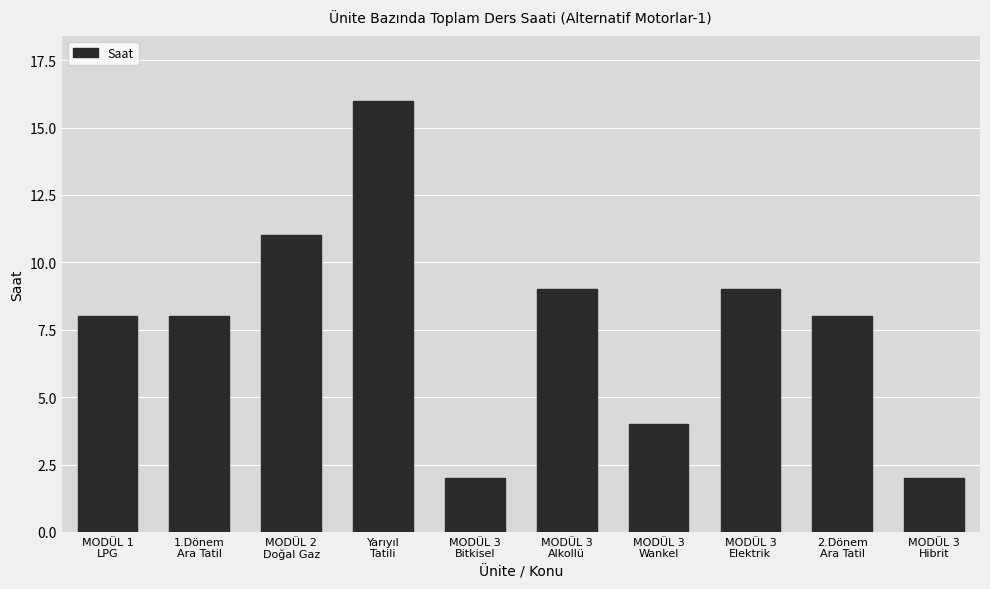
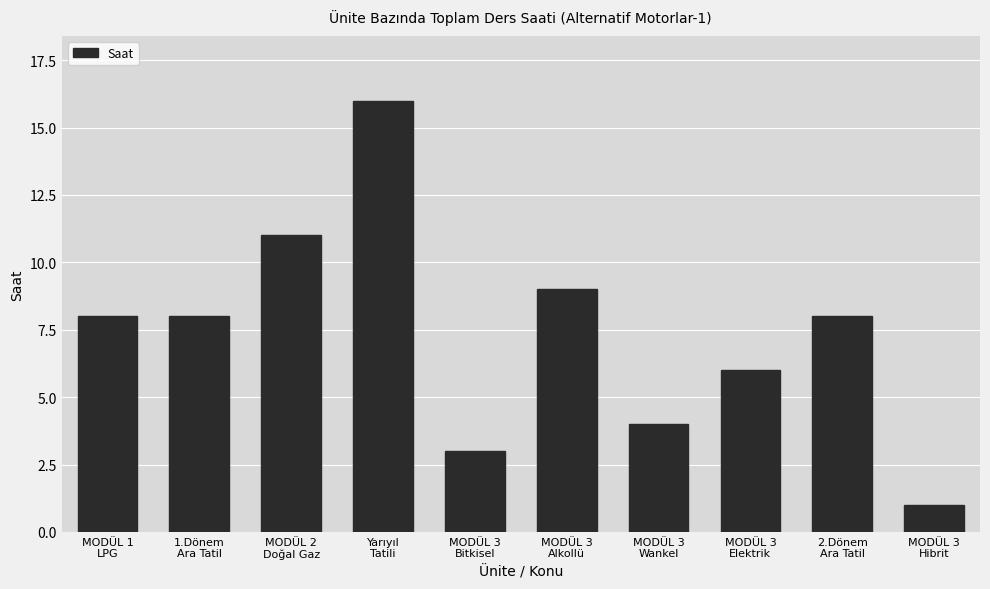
  {
    "MODÜL 1 LPG": 8,
    "1.Dönem Ara Tatil": 8,
    "MODÜL 2 Doğal Gaz": 11,
    "Yarıyıl Tatili": 16,
-   "MODÜL 3 Bitkisel": 2,
+   "MODÜL 3 Bitkisel": 3,
    "MODÜL 3 Alkollü": 9,
    "MODÜL 3 Wankel": 4,
-   "MODÜL 3 Elektrik": 9,
+   "MODÜL 3 Elektrik": 6,
    "2.Dönem Ara Tatil": 8,
-   "MODÜL 3 Hibrit": 2
+   "MODÜL 3 Hibrit": 1
  }
